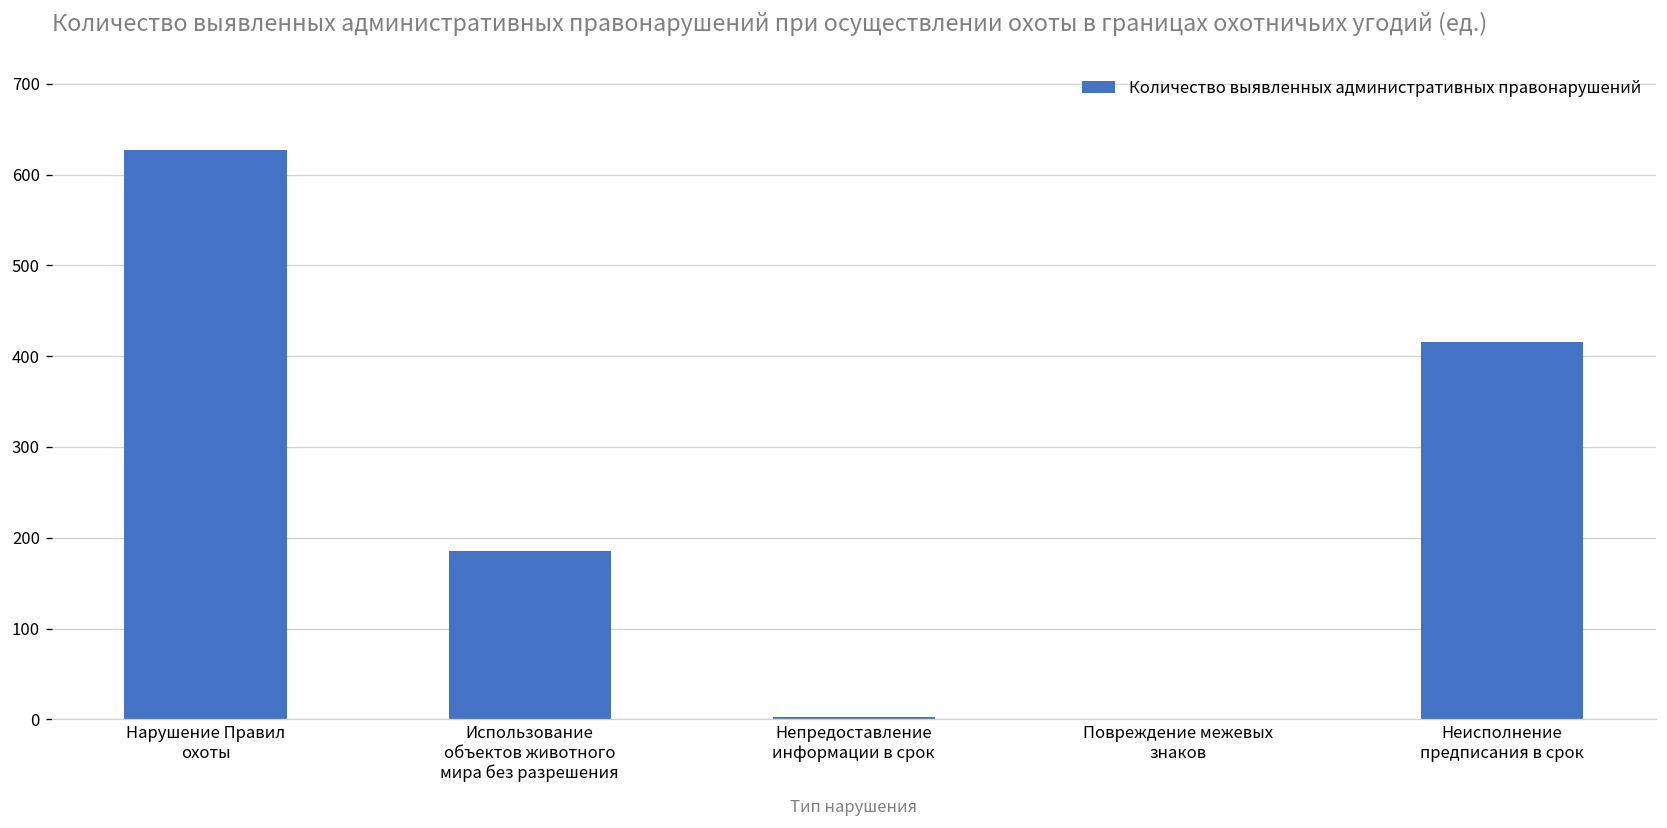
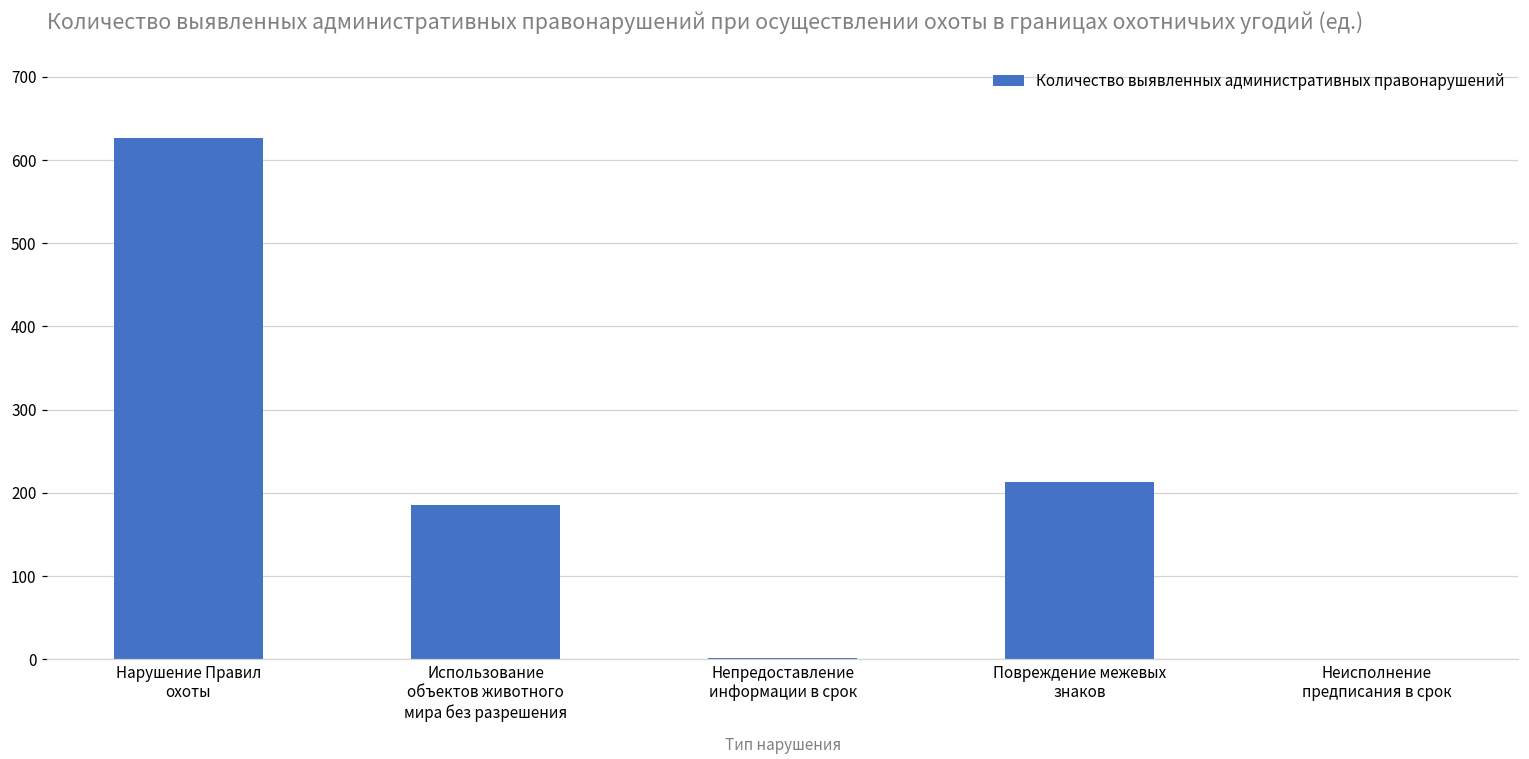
  {
    "Нарушение Правил охоты": 630,
    "Использование объектов животного мира без разрешения": 190,
-   "Повреждение межевых знаков": 0,
-   "Неисполнение предписания в срок": 420
+   "Повреждение межевых знаков": 210,
+   "Неисполнение предписания в срок": 0
  }
